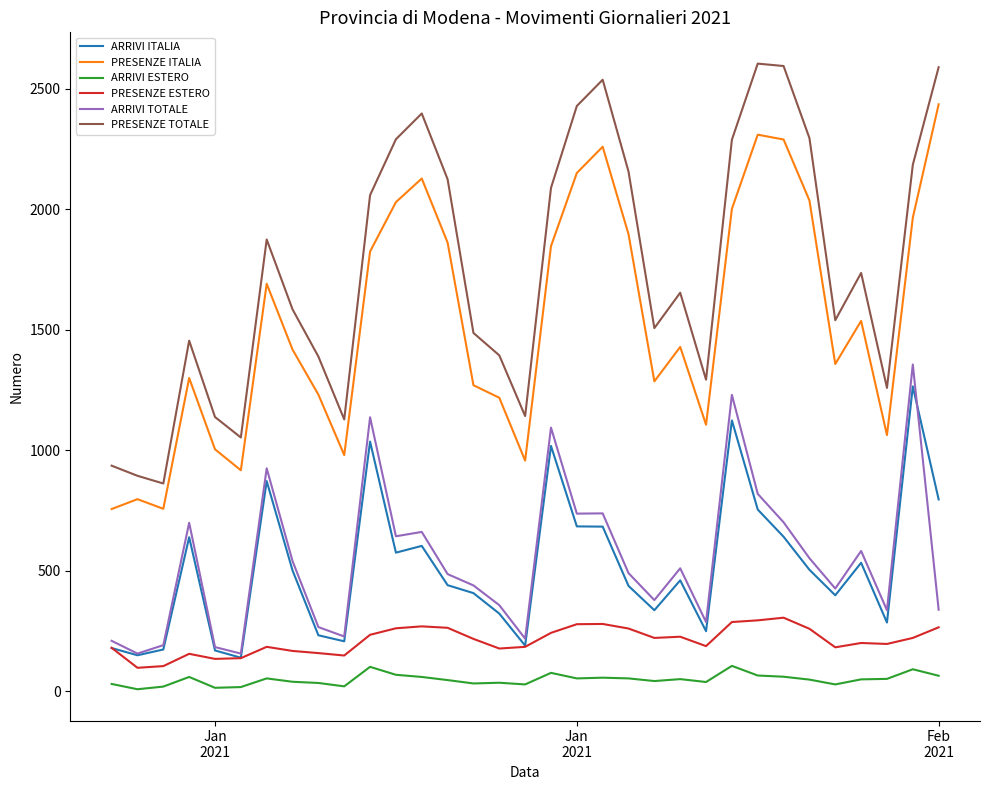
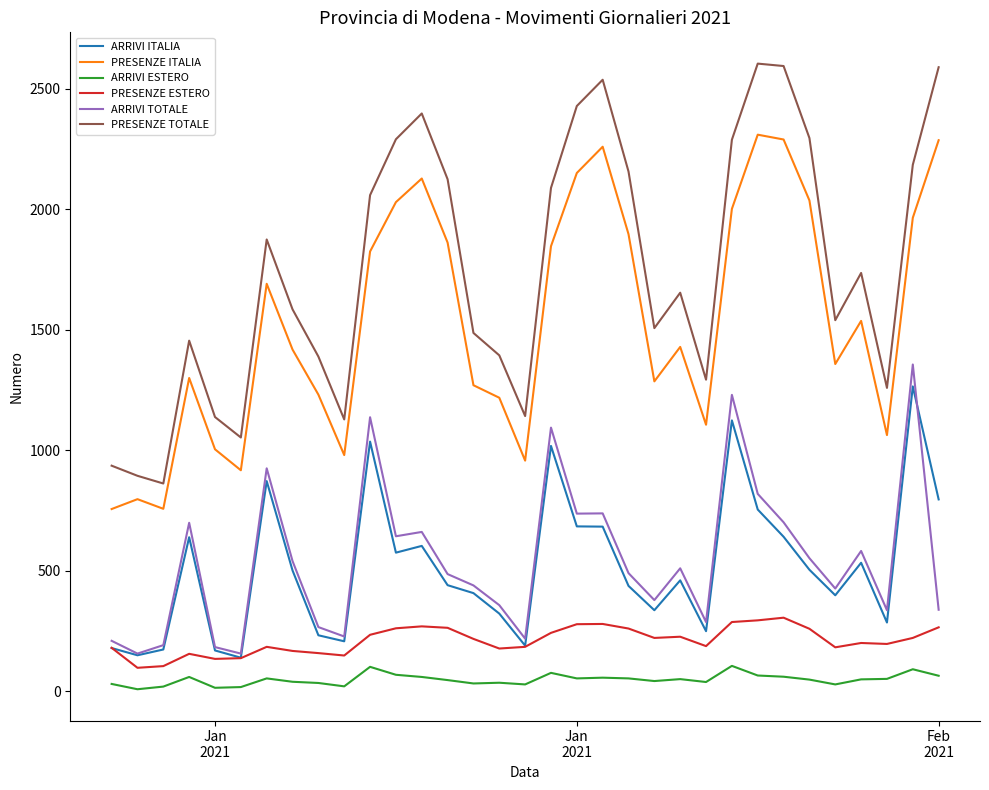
  {
    "ARRIVI ITALIA": {
      "Feb 2021": 800
    },
    "PRESENZE ITALIA": {
-     "Feb 2021": 2440
+     "Feb 2021": 2290
    },
    "ARRIVI ESTERO": {
      "Feb 2021": 60
    },
    "PRESENZE ESTERO": {
      "Feb 2021": 270
    },
    "ARRIVI TOTALE": {
      "Feb 2021": 340
    },
    "PRESENZE TOTALE": {
      "Feb 2021": 2590
    }
  }
